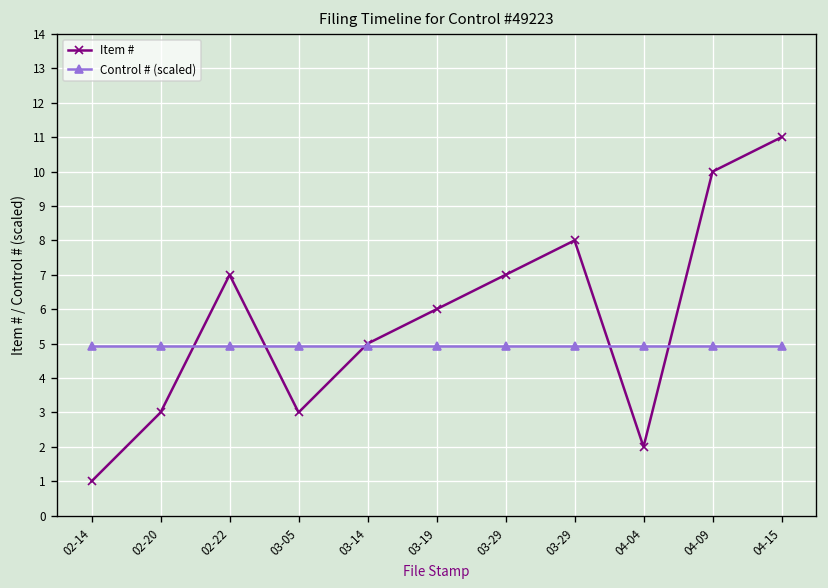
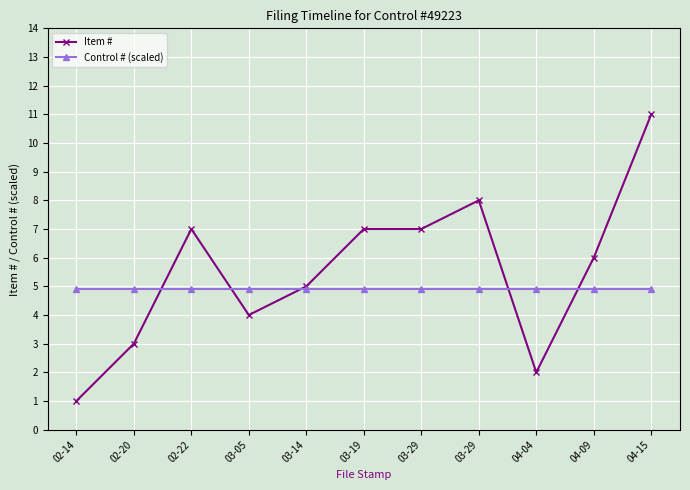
  {
    "Item #": {
      "02-14": 1,
      "02-20": 3,
      "02-22": 7,
-     "03-05": 3,
-     "03-19": 6,
+     "03-05": 4,
+     "03-19": 7,
      "04-04": 2,
-     "04-09": 10,
+     "04-09": 6,
      "04-15": 11
    },
    "Control # (scaled)": {
      "02-14": 5,
      "02-20": 5,
      "02-22": 5,
      "03-05": 5,
      "03-19": 5,
      "04-04": 5,
      "04-09": 5,
      "04-15": 5
    }
  }
